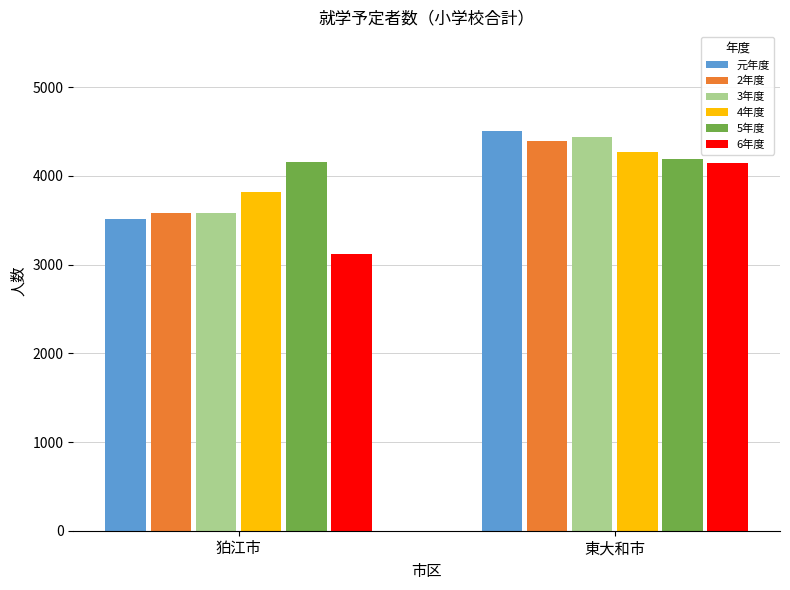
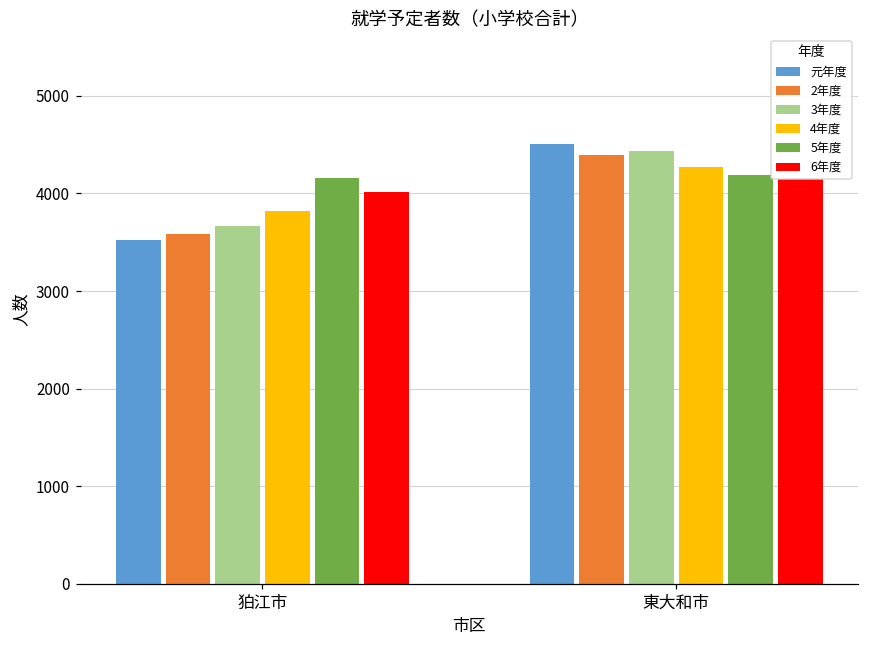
  {
    "元年度": {
      "狛江市": 3500,
      "東大和市": 4500
    },
    "2年度": {
      "狛江市": 3600,
      "東大和市": 4400
    },
    "3年度": {
-     "狛江市": 3600,
+     "狛江市": 3700,
      "東大和市": 4400
    },
    "4年度": {
      "狛江市": 3800,
      "東大和市": 4300
    },
    "5年度": {
      "狛江市": 4200,
      "東大和市": 4200
    },
    "6年度": {
-     "狛江市": 3100,
+     "狛江市": 4000,
      "東大和市": 4100
    }
  }
